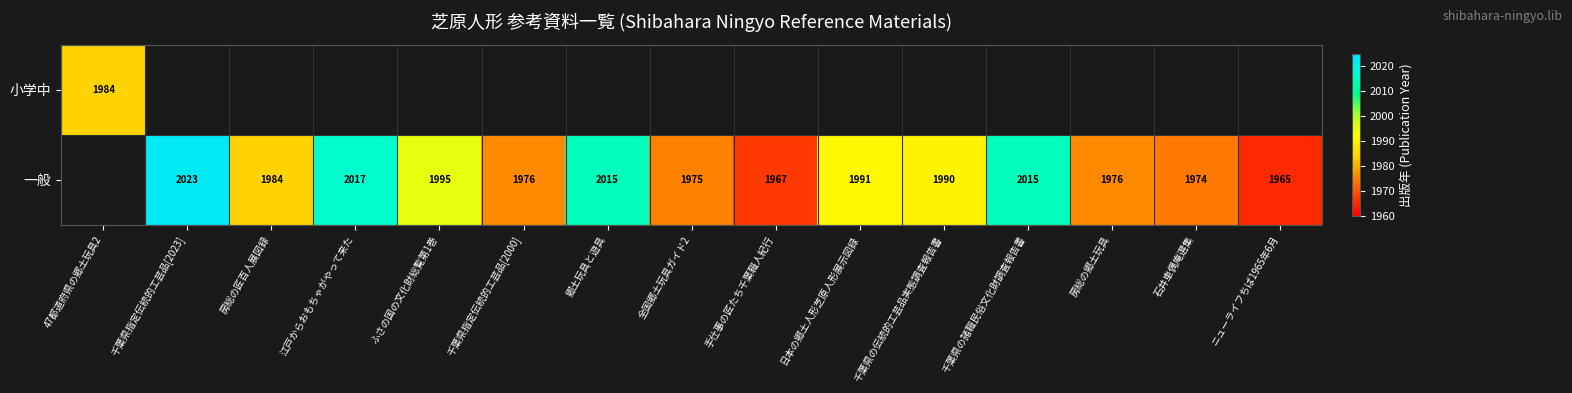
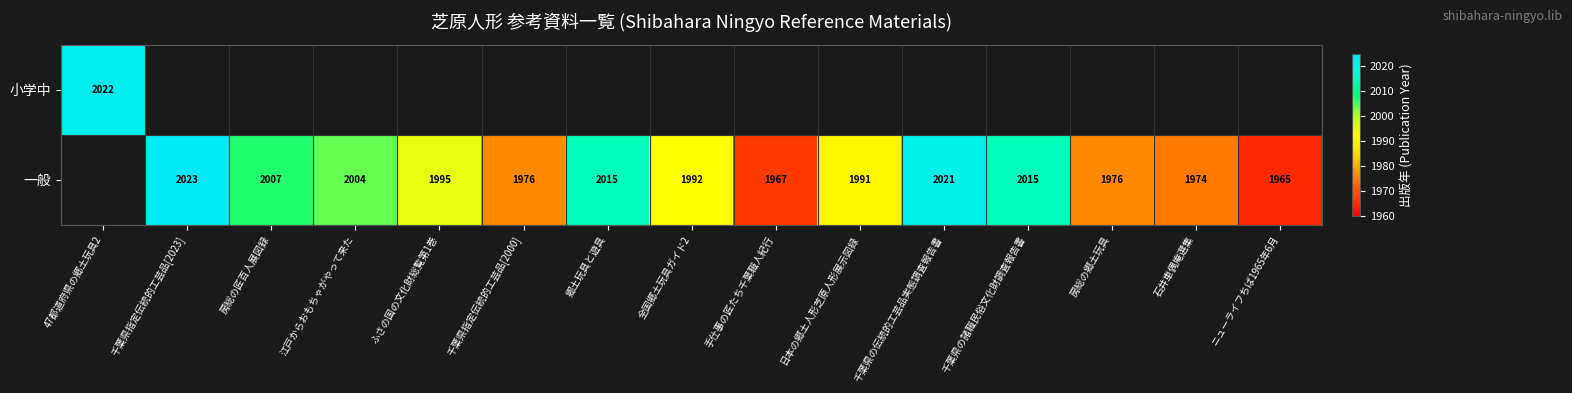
  {
    "小学中": {
-     "47都道府県の郷土玩具2": 1984
+     "47都道府県の郷土玩具2": 2022
    },
    "一般": {
      "千葉県指定伝統的工芸品[2023]": 2023,
-     "房総の匠百人展図録": 1984,
-     "江戸からおもちゃがやって来た": 2017,
+     "房総の匠百人展図録": 2007,
+     "江戸からおもちゃがやって来た": 2004,
      "ふさの国の文化財総覧第1巻": 1995,
      "千葉県指定伝統的工芸品[2000]": 1976,
      "郷土玩具と遊具": 2015,
-     "全国郷土玩具ガイド2": 1975,
+     "全国郷土玩具ガイド2": 1992,
      "手仕事の匠たち千葉職人紀行": 1967,
      "日本の郷土人形芝原人形展示図録": 1991,
-     "千葉県の伝統的工芸品実態調査報告書": 1990,
+     "千葉県の伝統的工芸品実態調査報告書": 2021,
      "千葉県の諸職民俗文化財調査報告書": 2015,
      "房総の郷土玩具": 1976,
      "石井車偶庵選集": 1974,
      "ニューライフちば1965年6月": 1965
    }
  }
